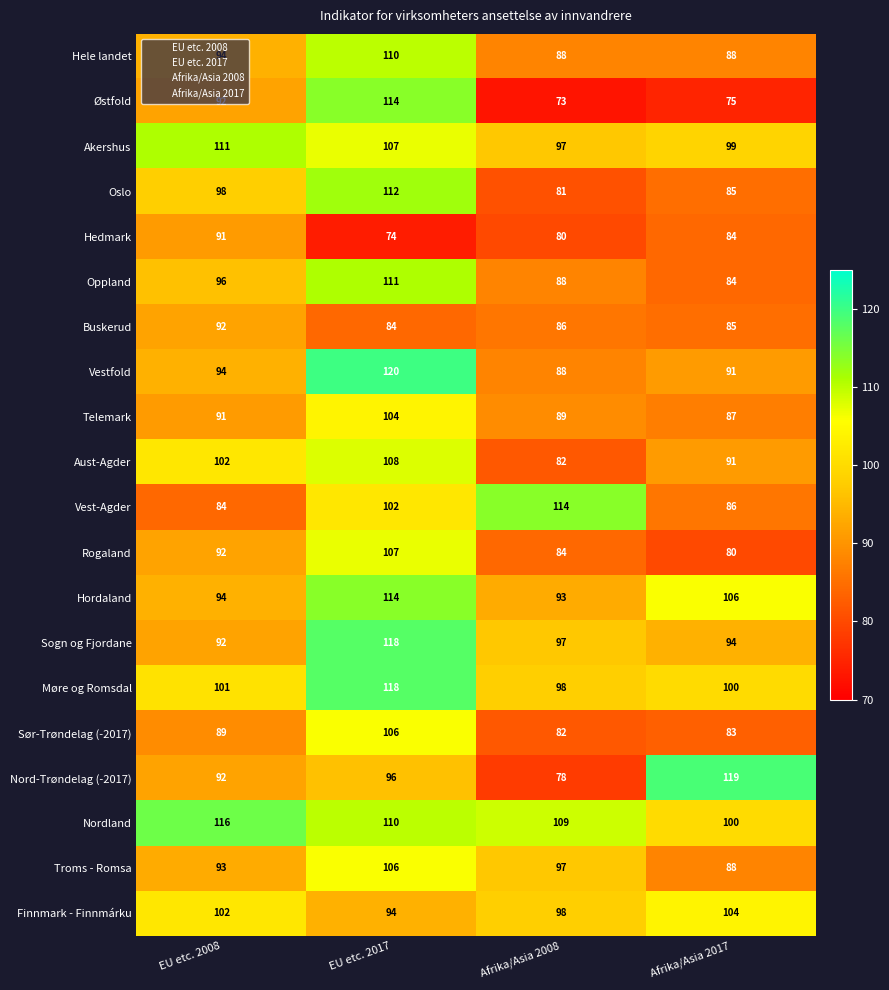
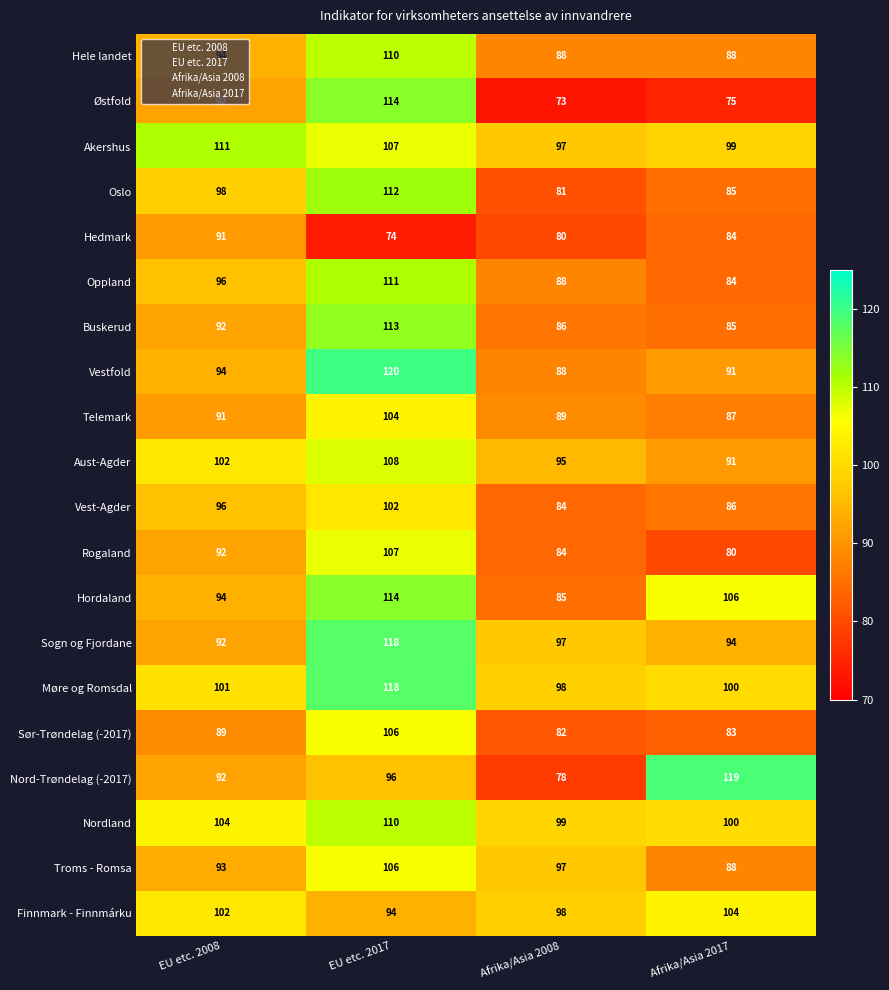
  {
    "Hele landet": {
      "EU etc. 2017": 110,
      "Afrika/Asia 2008": 88,
      "Afrika/Asia 2017": 88
    },
    "Østfold": {
      "EU etc. 2017": 114,
      "Afrika/Asia 2008": 73,
      "Afrika/Asia 2017": 75
    },
    "Akershus": {
      "EU etc. 2008": 111,
      "EU etc. 2017": 107,
      "Afrika/Asia 2008": 97,
      "Afrika/Asia 2017": 99
    },
    "Oslo": {
      "EU etc. 2008": 98,
      "EU etc. 2017": 112,
      "Afrika/Asia 2008": 81,
      "Afrika/Asia 2017": 85
    },
    "Hedmark": {
      "EU etc. 2008": 91,
      "EU etc. 2017": 74,
      "Afrika/Asia 2008": 80,
      "Afrika/Asia 2017": 84
    },
    "Oppland": {
      "EU etc. 2008": 96,
      "EU etc. 2017": 111,
      "Afrika/Asia 2008": 88,
      "Afrika/Asia 2017": 84
    },
    "Buskerud": {
      "EU etc. 2008": 92,
-     "EU etc. 2017": 84,
+     "EU etc. 2017": 113,
      "Afrika/Asia 2008": 86,
      "Afrika/Asia 2017": 85
    },
    "Vestfold": {
      "EU etc. 2008": 94,
      "EU etc. 2017": 120,
      "Afrika/Asia 2008": 88,
      "Afrika/Asia 2017": 91
    },
    "Telemark": {
      "EU etc. 2008": 91,
      "EU etc. 2017": 104,
      "Afrika/Asia 2008": 89,
      "Afrika/Asia 2017": 87
    },
    "Aust-Agder": {
      "EU etc. 2008": 102,
      "EU etc. 2017": 108,
-     "Afrika/Asia 2008": 82,
+     "Afrika/Asia 2008": 95,
      "Afrika/Asia 2017": 91
    },
    "Vest-Agder": {
-     "EU etc. 2008": 84,
+     "EU etc. 2008": 96,
      "EU etc. 2017": 102,
-     "Afrika/Asia 2008": 114,
+     "Afrika/Asia 2008": 84,
      "Afrika/Asia 2017": 86
    },
    "Rogaland": {
      "EU etc. 2008": 92,
      "EU etc. 2017": 107,
      "Afrika/Asia 2008": 84,
      "Afrika/Asia 2017": 80
    },
    "Hordaland": {
      "EU etc. 2008": 94,
      "EU etc. 2017": 114,
-     "Afrika/Asia 2008": 93,
+     "Afrika/Asia 2008": 85,
      "Afrika/Asia 2017": 106
    },
    "Sogn og Fjordane": {
      "EU etc. 2008": 92,
      "EU etc. 2017": 118,
      "Afrika/Asia 2008": 97,
      "Afrika/Asia 2017": 94
    },
    "Møre og Romsdal": {
      "EU etc. 2008": 101,
      "EU etc. 2017": 118,
      "Afrika/Asia 2008": 98,
      "Afrika/Asia 2017": 100
    },
    "Sør-Trøndelag (-2017)": {
      "EU etc. 2008": 89,
      "EU etc. 2017": 106,
      "Afrika/Asia 2008": 82,
      "Afrika/Asia 2017": 83
    },
    "Nord-Trøndelag (-2017)": {
      "EU etc. 2008": 92,
      "EU etc. 2017": 96,
      "Afrika/Asia 2008": 78,
      "Afrika/Asia 2017": 119
    },
    "Nordland": {
-     "EU etc. 2008": 116,
+     "EU etc. 2008": 104,
      "EU etc. 2017": 110,
-     "Afrika/Asia 2008": 109,
+     "Afrika/Asia 2008": 99,
      "Afrika/Asia 2017": 100
    },
    "Troms - Romsa": {
      "EU etc. 2008": 93,
      "EU etc. 2017": 106,
      "Afrika/Asia 2008": 97,
      "Afrika/Asia 2017": 88
    },
    "Finnmark - Finnmárku": {
      "EU etc. 2008": 102,
      "EU etc. 2017": 94,
      "Afrika/Asia 2008": 98,
      "Afrika/Asia 2017": 104
    }
  }
